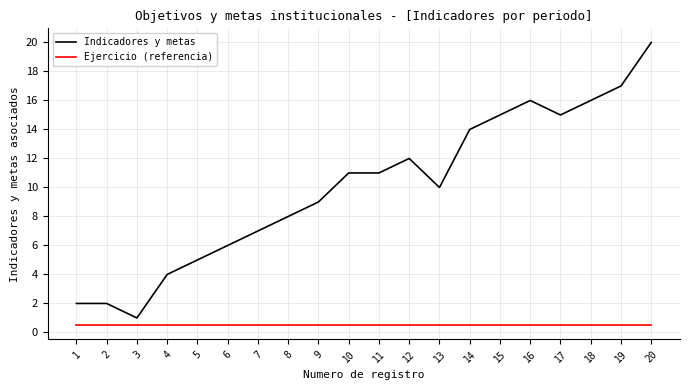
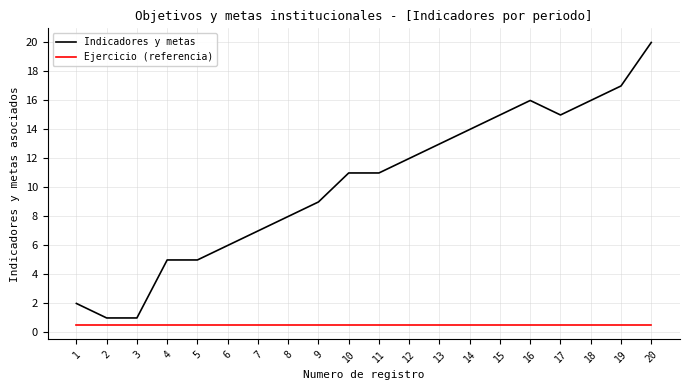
  {
    "Indicadores y metas": {
      "1": 2,
-     "2": 2,
+     "2": 1,
      "3": 1,
-     "4": 4,
+     "4": 5,
      "5": 5,
      "6": 6,
      "7": 7,
      "8": 8,
      "9": 9,
      "10": 11,
      "11": 11,
      "12": 12,
-     "13": 10,
+     "13": 13,
      "14": 14,
      "15": 15,
      "16": 16,
      "17": 15,
      "18": 16,
      "19": 17,
      "20": 20
    },
    "Ejercicio (referencia)": {
      "1": 0.5,
      "2": 0.5,
      "3": 0.5,
      "4": 0.5,
      "5": 0.5,
      "6": 0.5,
      "7": 0.5,
      "8": 0.5,
      "9": 0.5,
      "10": 0.5,
      "11": 0.5,
      "12": 0.5,
      "13": 0.5,
      "14": 0.5,
      "15": 0.5,
      "16": 0.5,
      "17": 0.5,
      "18": 0.5,
      "19": 0.5,
      "20": 0.5
    }
  }
